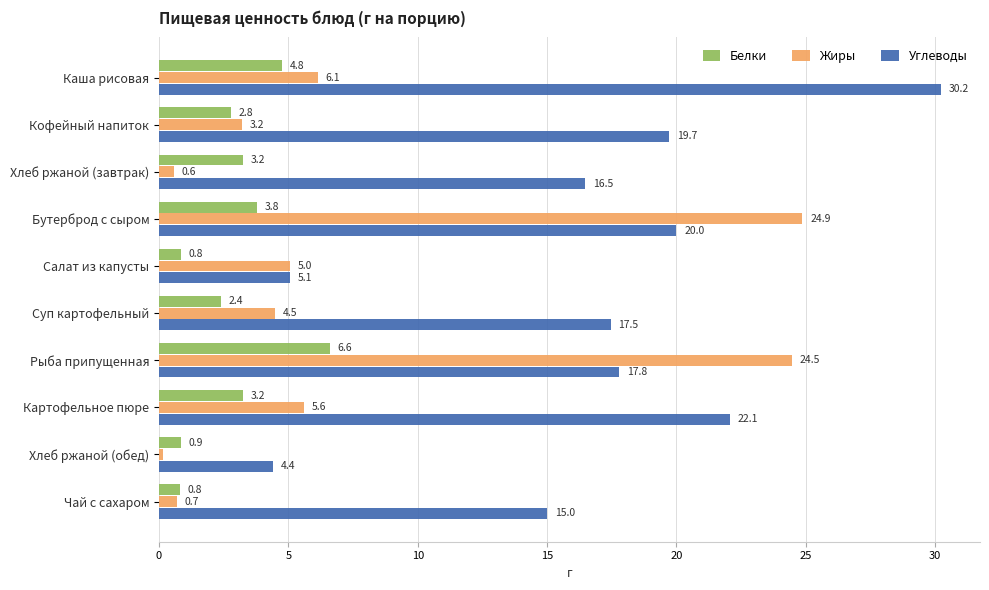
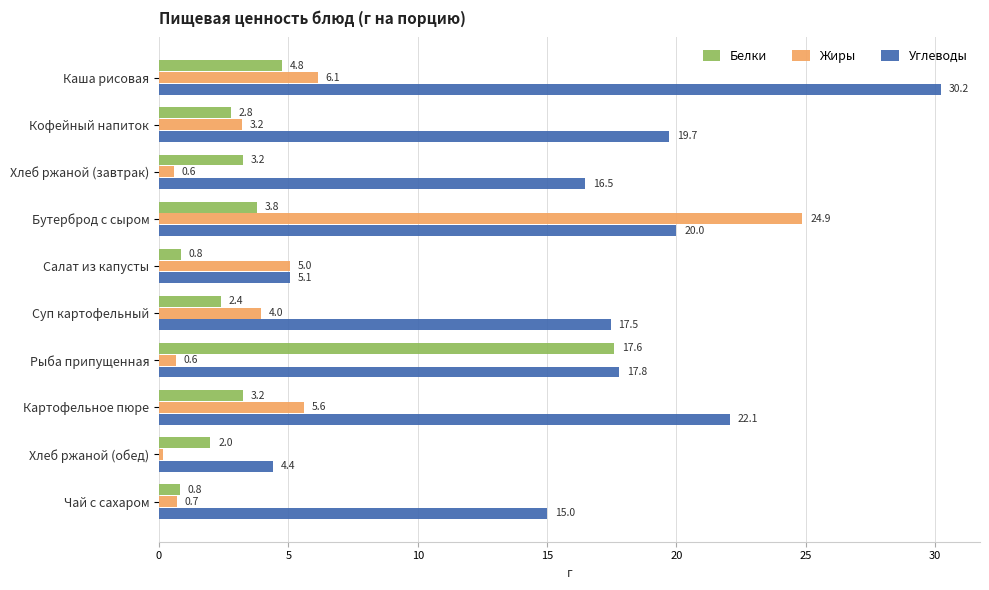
  {
    "Белки": {
      "Каша рисовая": 4.8,
      "Кофейный напиток": 2.8,
      "Хлеб ржаной (завтрак)": 3.2,
      "Бутерброд с сыром": 3.8,
      "Салат из капусты": 0.8,
      "Суп картофельный": 2.4,
-     "Рыба припущенная": 6.6,
+     "Рыба припущенная": 17.6,
      "Картофельное пюре": 3.2,
-     "Хлеб ржаной (обед)": 0.9,
+     "Хлеб ржаной (обед)": 2.0,
      "Чай с сахаром": 0.8
    },
    "Жиры": {
      "Каша рисовая": 6.1,
      "Кофейный напиток": 3.2,
      "Хлеб ржаной (завтрак)": 0.6,
      "Бутерброд с сыром": 24.9,
      "Салат из капусты": 5.0,
-     "Суп картофельный": 4.5,
-     "Рыба припущенная": 24.5,
+     "Суп картофельный": 4.0,
+     "Рыба припущенная": 0.6,
      "Картофельное пюре": 5.6,
      "Чай с сахаром": 0.7
    },
    "Углеводы": {
      "Каша рисовая": 30.2,
      "Кофейный напиток": 19.7,
      "Хлеб ржаной (завтрак)": 16.5,
      "Бутерброд с сыром": 20.0,
      "Салат из капусты": 5.1,
      "Суп картофельный": 17.5,
      "Рыба припущенная": 17.8,
      "Картофельное пюре": 22.1,
      "Хлеб ржаной (обед)": 4.4,
      "Чай с сахаром": 15.0
    }
  }
